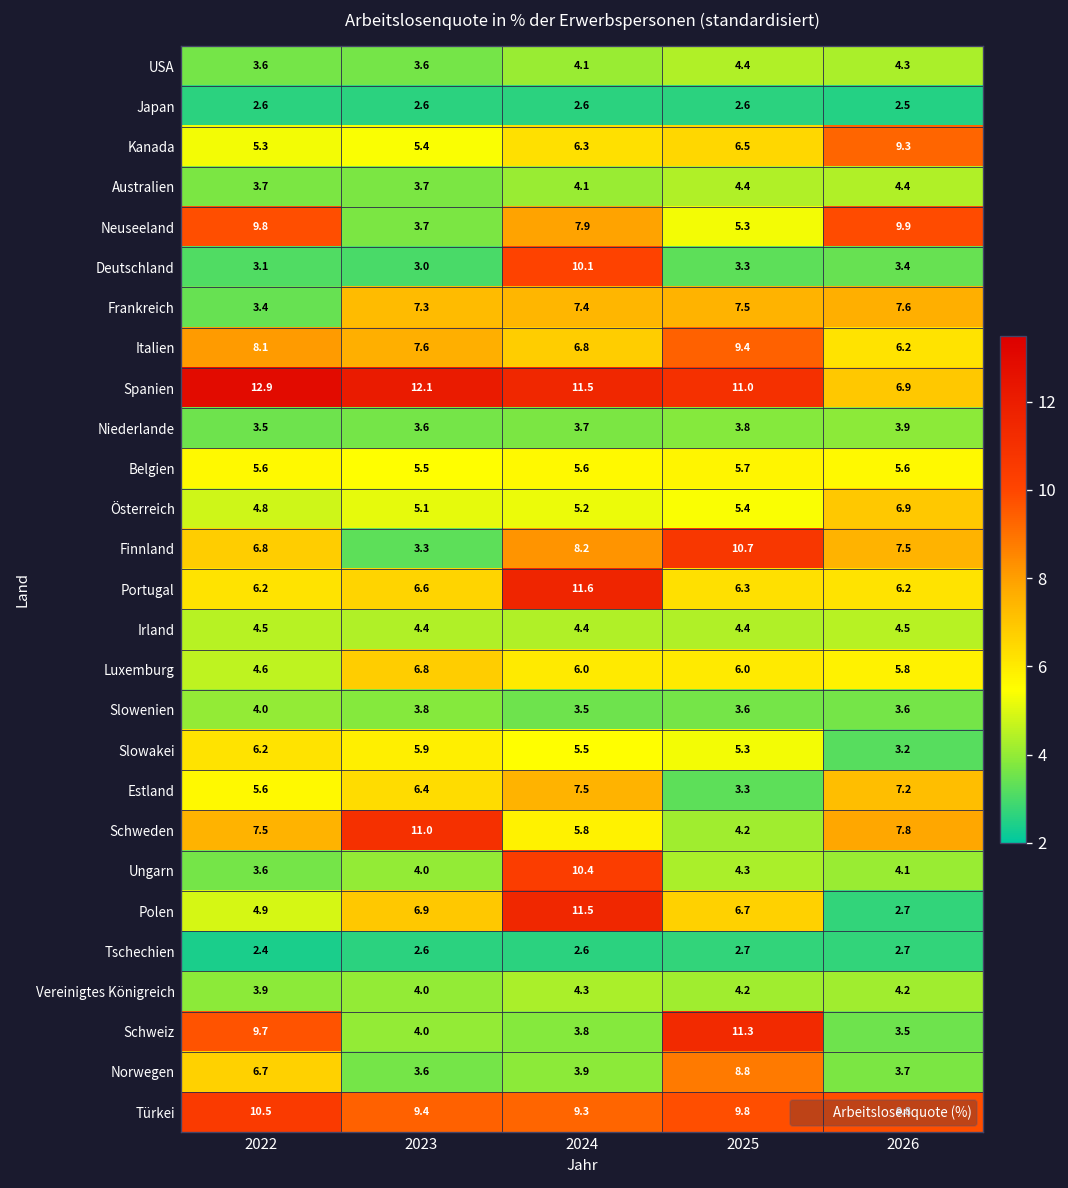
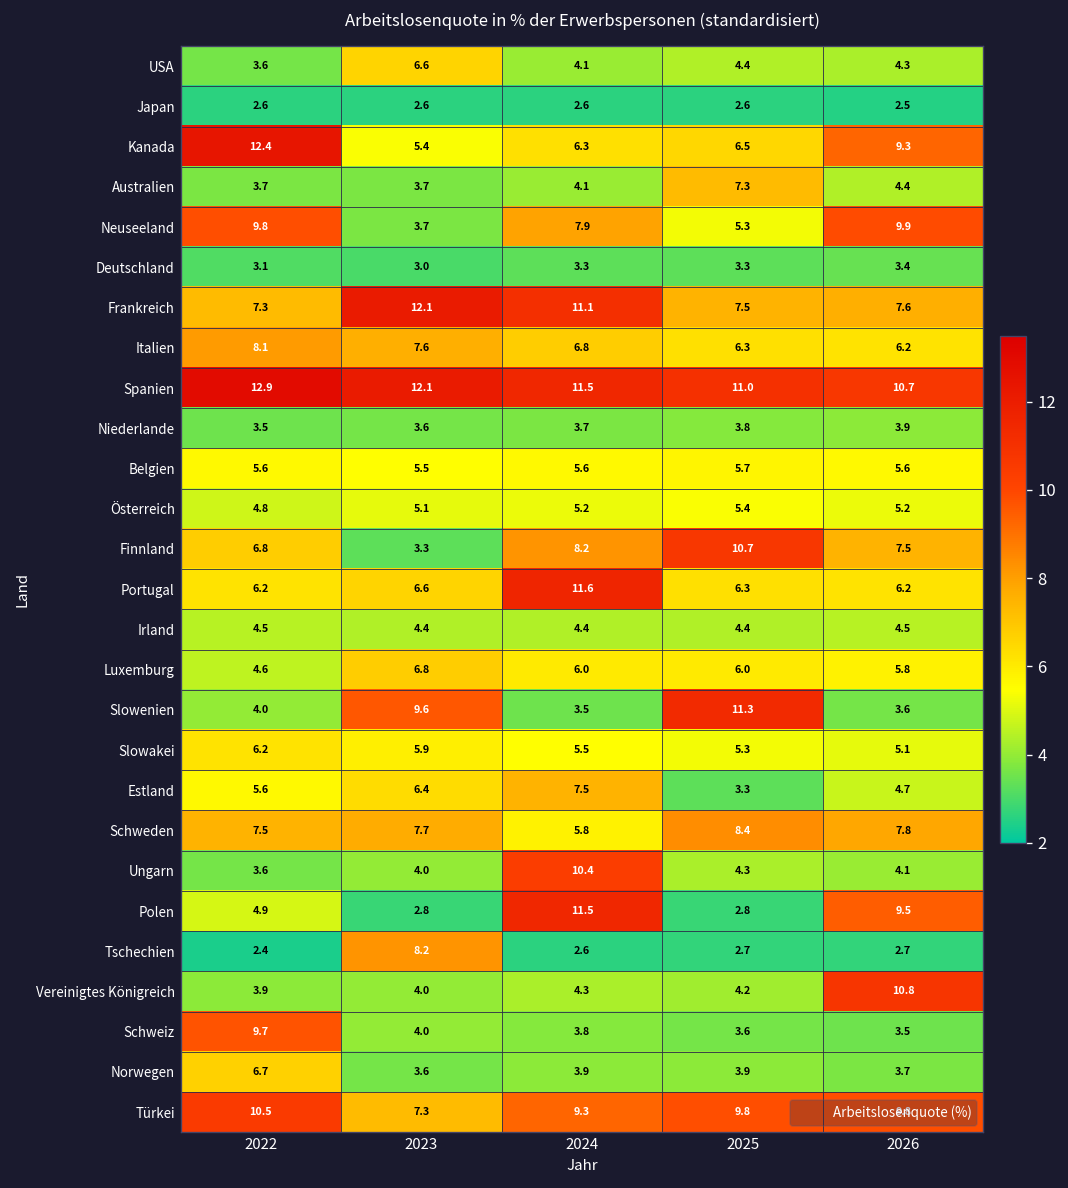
  {
    "USA": {
      "2022": 3.6,
-     "2023": 3.6,
+     "2023": 6.6,
      "2024": 4.1,
      "2025": 4.4,
      "2026": 4.3
    },
    "Japan": {
      "2022": 2.6,
      "2023": 2.6,
      "2024": 2.6,
      "2025": 2.6,
      "2026": 2.5
    },
    "Kanada": {
-     "2022": 5.3,
+     "2022": 12.4,
      "2023": 5.4,
      "2024": 6.3,
      "2025": 6.5,
      "2026": 9.3
    },
    "Australien": {
      "2022": 3.7,
      "2023": 3.7,
      "2024": 4.1,
-     "2025": 4.4,
+     "2025": 7.3,
      "2026": 4.4
    },
    "Neuseeland": {
      "2022": 9.8,
      "2023": 3.7,
      "2024": 7.9,
      "2025": 5.3,
      "2026": 9.9
    },
    "Deutschland": {
      "2022": 3.1,
      "2023": 3.0,
-     "2024": 10.1,
+     "2024": 3.3,
      "2025": 3.3,
      "2026": 3.4
    },
    "Frankreich": {
-     "2022": 3.4,
-     "2023": 7.3,
-     "2024": 7.4,
+     "2022": 7.3,
+     "2023": 12.1,
+     "2024": 11.1,
      "2025": 7.5,
      "2026": 7.6
    },
    "Italien": {
      "2022": 8.1,
      "2023": 7.6,
      "2024": 6.8,
-     "2025": 9.4,
+     "2025": 6.3,
      "2026": 6.2
    },
    "Spanien": {
      "2022": 12.9,
      "2023": 12.1,
      "2024": 11.5,
      "2025": 11.0,
-     "2026": 6.9
+     "2026": 10.7
    },
    "Niederlande": {
      "2022": 3.5,
      "2023": 3.6,
      "2024": 3.7,
      "2025": 3.8,
      "2026": 3.9
    },
    "Belgien": {
      "2022": 5.6,
      "2023": 5.5,
      "2024": 5.6,
      "2025": 5.7,
      "2026": 5.6
    },
    "Österreich": {
      "2022": 4.8,
      "2023": 5.1,
      "2024": 5.2,
      "2025": 5.4,
-     "2026": 6.9
+     "2026": 5.2
    },
    "Finnland": {
      "2022": 6.8,
      "2023": 3.3,
      "2024": 8.2,
      "2025": 10.7,
      "2026": 7.5
    },
    "Portugal": {
      "2022": 6.2,
      "2023": 6.6,
      "2024": 11.6,
      "2025": 6.3,
      "2026": 6.2
    },
    "Irland": {
      "2022": 4.5,
      "2023": 4.4,
      "2024": 4.4,
      "2025": 4.4,
      "2026": 4.5
    },
    "Luxemburg": {
      "2022": 4.6,
      "2023": 6.8,
      "2024": 6.0,
      "2025": 6.0,
      "2026": 5.8
    },
    "Slowenien": {
      "2022": 4.0,
-     "2023": 3.8,
+     "2023": 9.6,
      "2024": 3.5,
-     "2025": 3.6,
+     "2025": 11.3,
      "2026": 3.6
    },
    "Slowakei": {
      "2022": 6.2,
      "2023": 5.9,
      "2024": 5.5,
      "2025": 5.3,
-     "2026": 3.2
+     "2026": 5.1
    },
    "Estland": {
      "2022": 5.6,
      "2023": 6.4,
      "2024": 7.5,
      "2025": 3.3,
-     "2026": 7.2
+     "2026": 4.7
    },
    "Schweden": {
      "2022": 7.5,
-     "2023": 11.0,
+     "2023": 7.7,
      "2024": 5.8,
-     "2025": 4.2,
+     "2025": 8.4,
      "2026": 7.8
    },
    "Ungarn": {
      "2022": 3.6,
      "2023": 4.0,
      "2024": 10.4,
      "2025": 4.3,
      "2026": 4.1
    },
    "Polen": {
      "2022": 4.9,
-     "2023": 6.9,
+     "2023": 2.8,
      "2024": 11.5,
-     "2025": 6.7,
-     "2026": 2.7
+     "2025": 2.8,
+     "2026": 9.5
    },
    "Tschechien": {
      "2022": 2.4,
-     "2023": 2.6,
+     "2023": 8.2,
      "2024": 2.6,
      "2025": 2.7,
      "2026": 2.7
    },
    "Vereinigtes Königreich": {
      "2022": 3.9,
      "2023": 4.0,
      "2024": 4.3,
      "2025": 4.2,
-     "2026": 4.2
+     "2026": 10.8
    },
    "Schweiz": {
      "2022": 9.7,
      "2023": 4.0,
      "2024": 3.8,
-     "2025": 11.3,
+     "2025": 3.6,
      "2026": 3.5
    },
    "Norwegen": {
      "2022": 6.7,
      "2023": 3.6,
      "2024": 3.9,
-     "2025": 8.8,
+     "2025": 3.9,
      "2026": 3.7
    },
    "Türkei": {
      "2022": 10.5,
-     "2023": 9.4,
+     "2023": 7.3,
      "2024": 9.3,
      "2025": 9.8
    }
  }
